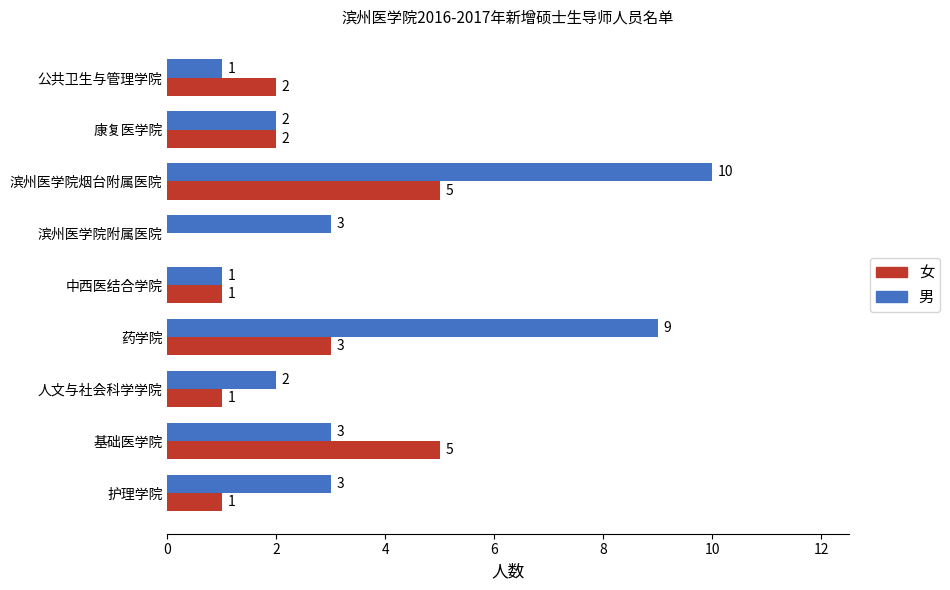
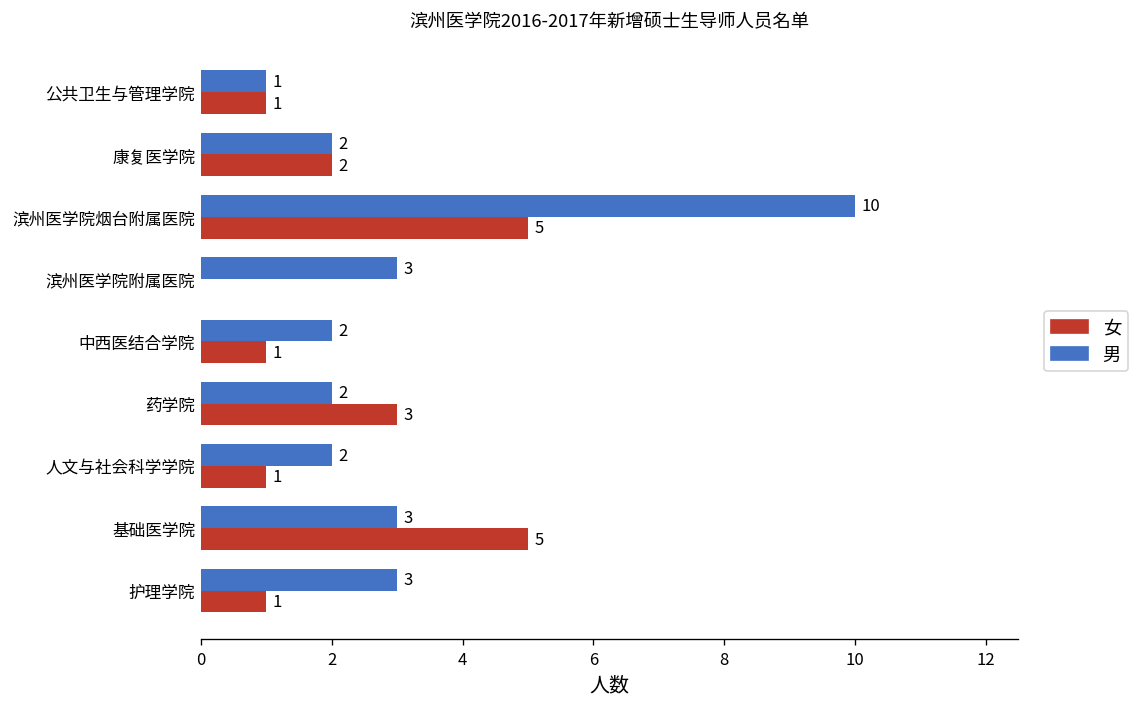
  {
    "男": {
      "公共卫生与管理学院": 1,
      "康复医学院": 2,
      "滨州医学院烟台附属医院": 10,
      "滨州医学院附属医院": 3,
-     "中西医结合学院": 1,
-     "药学院": 9,
+     "中西医结合学院": 2,
+     "药学院": 2,
      "人文与社会科学学院": 2,
      "基础医学院": 3,
      "护理学院": 3
    },
    "女": {
-     "公共卫生与管理学院": 2,
+     "公共卫生与管理学院": 1,
      "康复医学院": 2,
      "滨州医学院烟台附属医院": 5,
      "中西医结合学院": 1,
      "药学院": 3,
      "人文与社会科学学院": 1,
      "基础医学院": 5,
      "护理学院": 1
    }
  }
